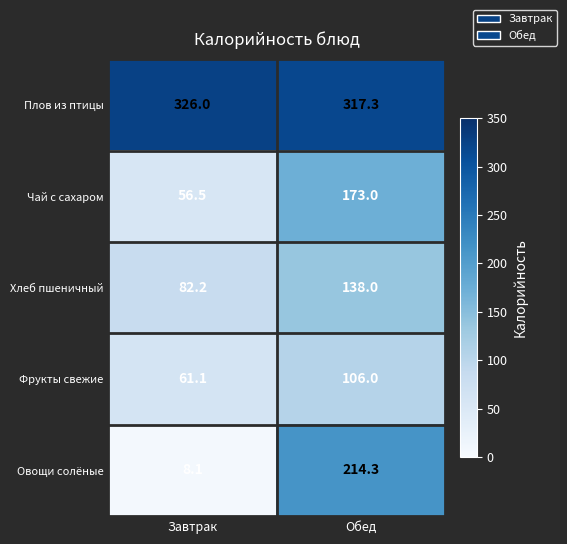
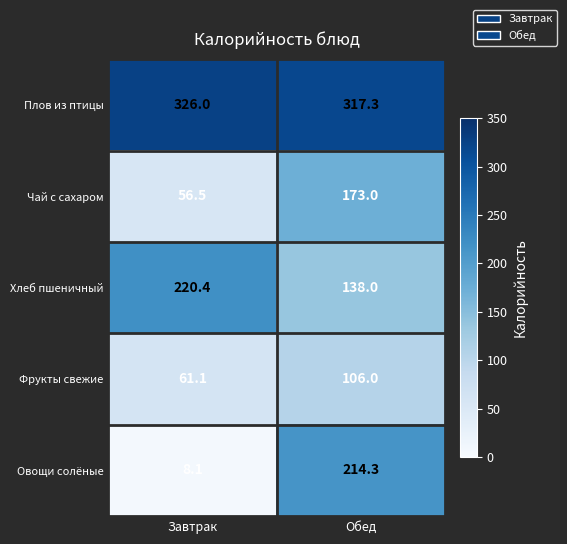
  {
    "Плов из птицы": {
      "Завтрак": 326.0,
      "Обед": 317.3
    },
    "Чай с сахаром": {
      "Обед": 173.0
    },
    "Хлеб пшеничный": {
-     "Завтрак": 82.2,
+     "Завтрак": 220.4,
      "Обед": 138.0
    },
    "Фрукты свежие": {
      "Обед": 106.0
    },
    "Овощи солёные": {
      "Обед": 214.3
    }
  }
